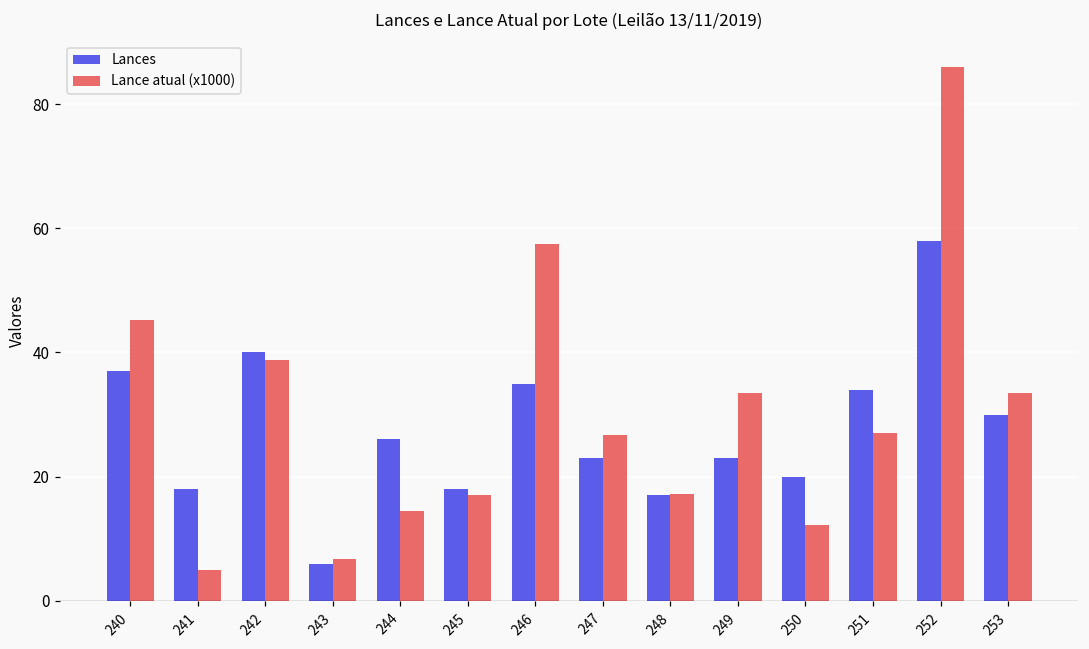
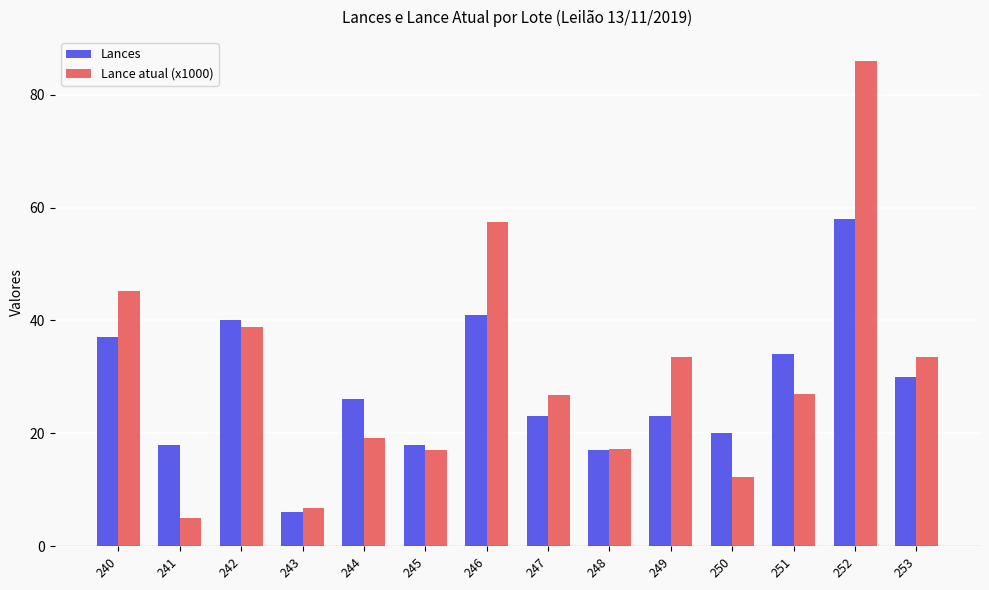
  {
    "Lances": {
      "240": 37,
      "241": 18,
      "242": 40,
      "243": 6,
      "244": 26,
      "245": 18,
-     "246": 35,
+     "246": 41,
      "247": 23,
      "248": 17,
      "249": 23,
      "250": 20,
      "251": 34,
      "252": 58,
      "253": 30
    },
    "Lance atual (x1000)": {
      "240": 45,
      "241": 5,
      "242": 39,
      "243": 7,
-     "244": 15,
+     "244": 19,
      "245": 17,
      "246": 58,
      "247": 27,
      "248": 17,
      "249": 33,
      "250": 12,
      "251": 27,
      "252": 86,
      "253": 34
    }
  }
